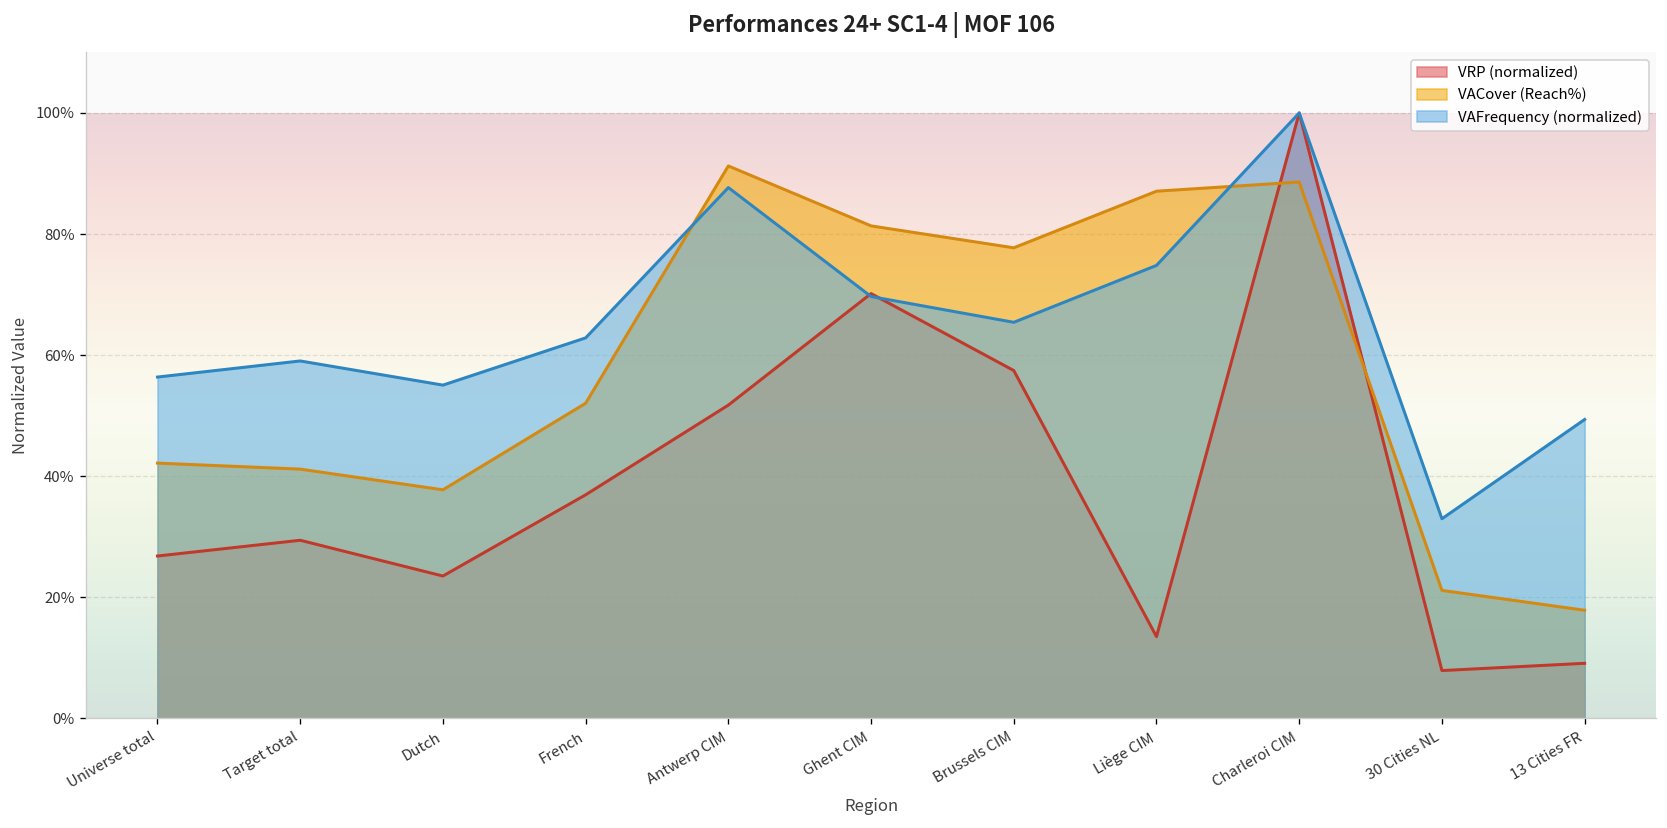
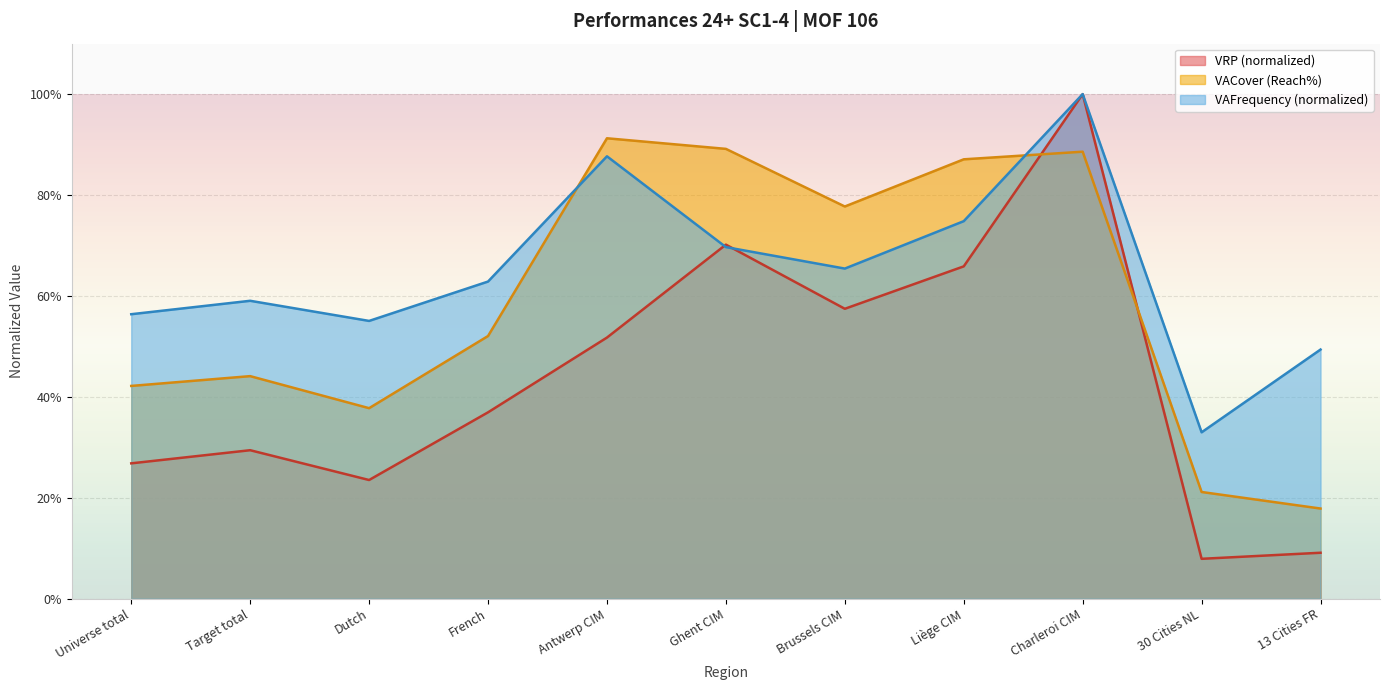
  {
    "VRP (normalized)": {
      "Universe total": "27%",
      "Target total": "29%",
      "Dutch": "24%",
      "French": "37%",
      "Antwerp CIM": "52%",
      "Brussels CIM": "57%",
-     "Liège CIM": "14%",
+     "Liège CIM": "66%",
      "30 Cities NL": "8%",
      "13 Cities FR": "9%"
    },
    "VACover (Reach%)": {
      "Universe total": "42%",
-     "Target total": "41%",
+     "Target total": "44%",
      "Dutch": "38%",
      "French": "52%",
      "Antwerp CIM": "91%",
-     "Ghent CIM": "81%",
+     "Ghent CIM": "89%",
      "Brussels CIM": "78%",
      "Liège CIM": "87%",
      "Charleroi CIM": "89%",
      "30 Cities NL": "21%",
      "13 Cities FR": "18%"
    },
    "VAFrequency (normalized)": {
      "Universe total": "56%",
      "Target total": "59%",
      "Dutch": "55%",
      "French": "63%",
      "Antwerp CIM": "88%",
      "Brussels CIM": "65%",
      "Liège CIM": "75%",
      "30 Cities NL": "33%",
      "13 Cities FR": "49%"
    }
  }
